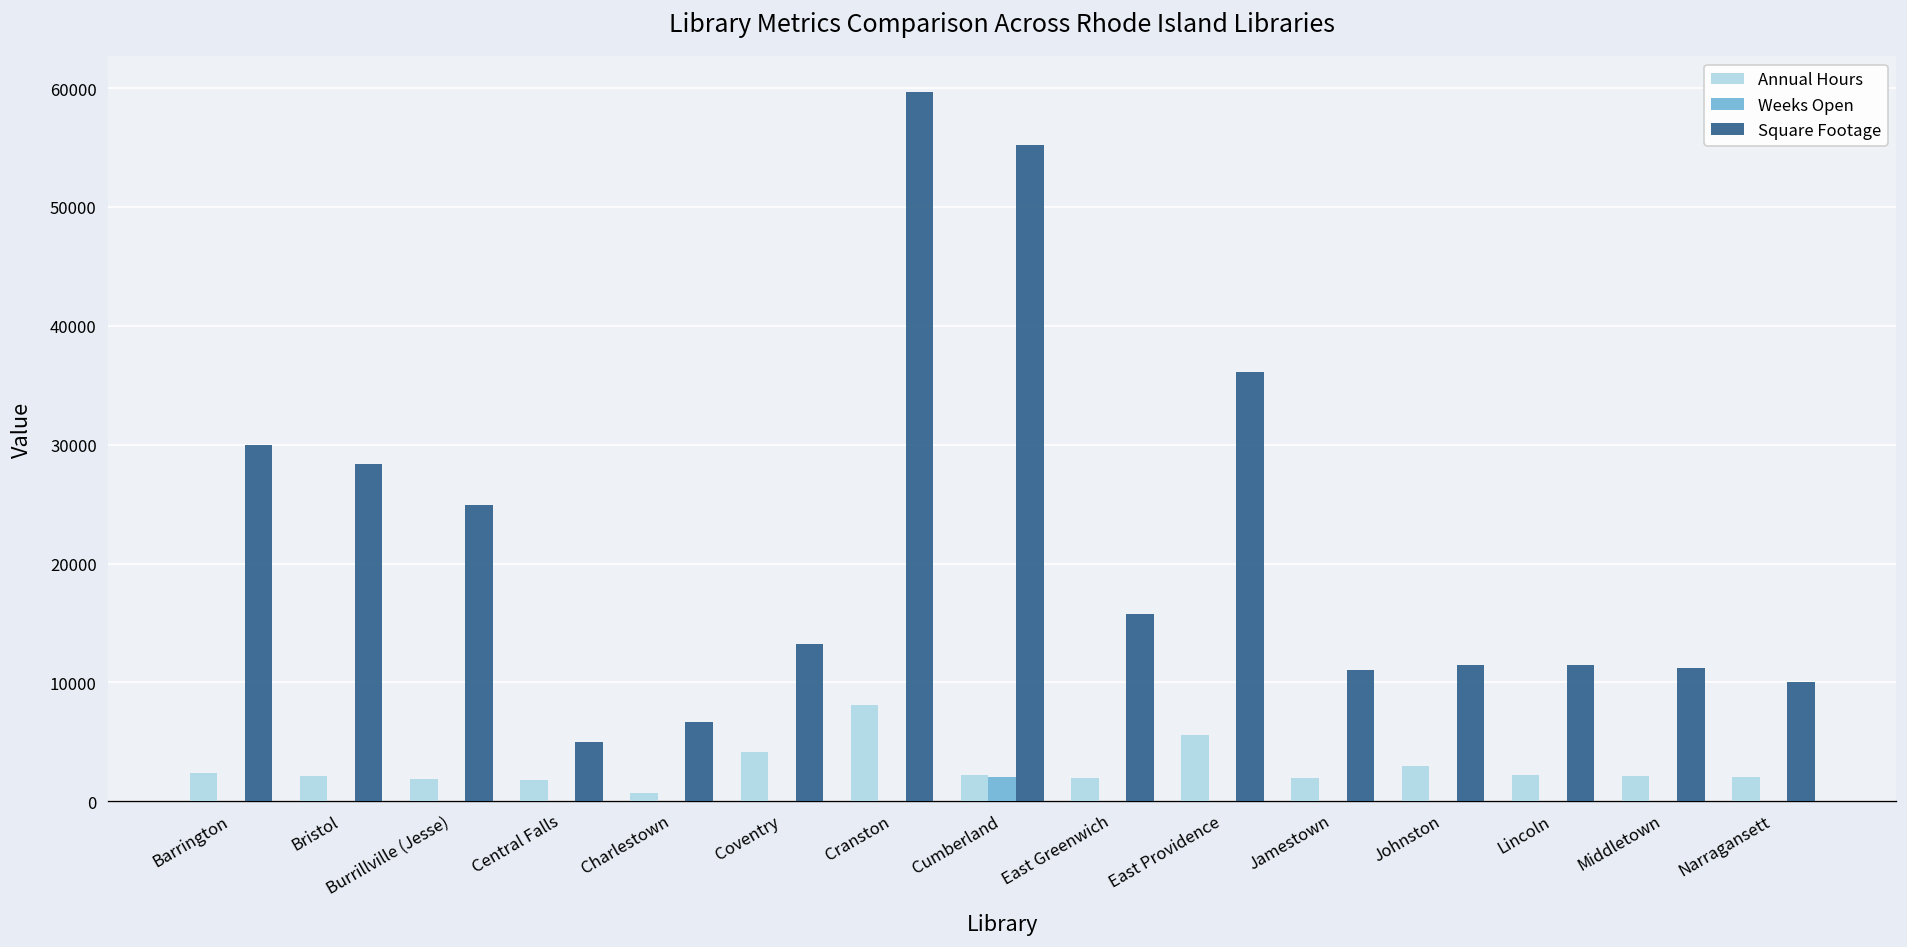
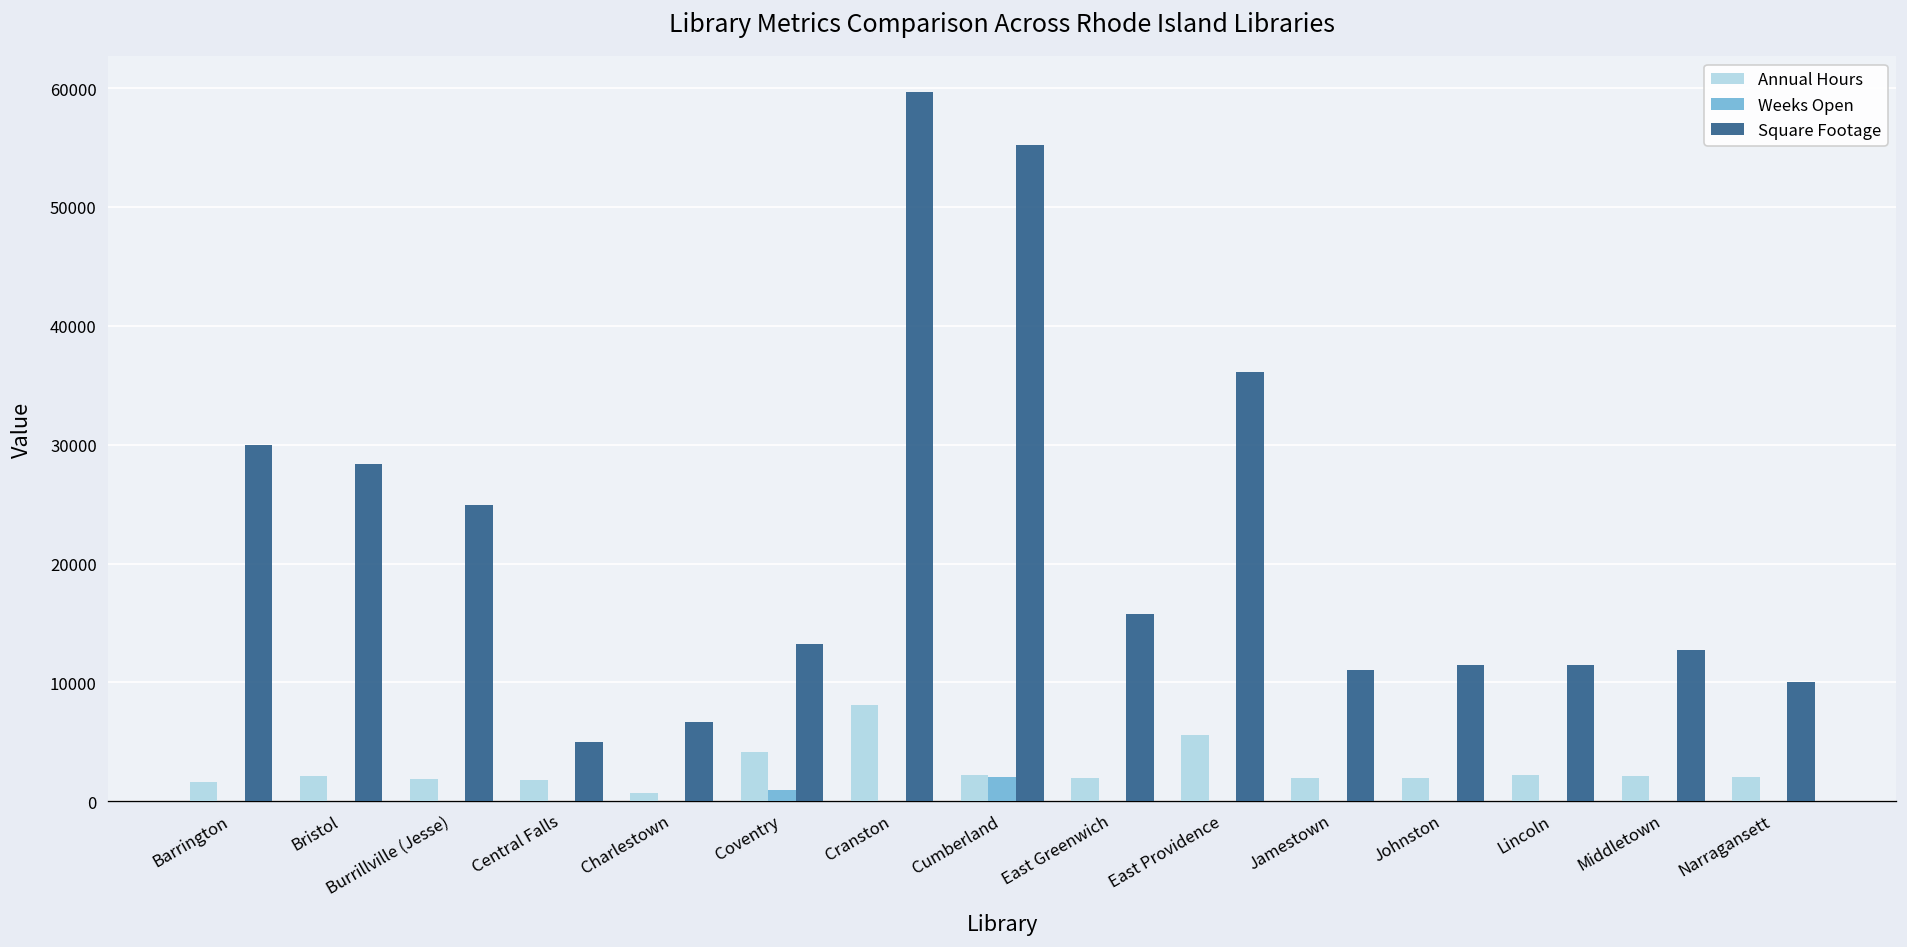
  {
    "Annual Hours": {
-     "Barrington": 2400,
+     "Barrington": 1600,
      "Bristol": 2000,
      "Burrillville (Jesse)": 2000,
      "Central Falls": 2000,
      "Charlestown": 1000,
      "Coventry": 4000,
      "Cranston": 8000,
      "Cumberland": 2000,
      "East Greenwich": 2000,
      "East Providence": 6000,
      "Jamestown": 2000,
-     "Johnston": 3000,
+     "Johnston": 2000,
      "Lincoln": 2000,
      "Middletown": 2000,
      "Narragansett": 2000
    },
    "Weeks Open": {
-     "Coventry": 0,
+     "Coventry": 1000,
      "Cumberland": 2000
    },
    "Square Footage": {
      "Barrington": 30000,
      "Bristol": 28000,
      "Burrillville (Jesse)": 25000,
      "Central Falls": 5000,
      "Charlestown": 7000,
      "Coventry": 13000,
      "Cranston": 60000,
      "Cumberland": 55000,
      "East Greenwich": 16000,
      "East Providence": 36000,
      "Jamestown": 11000,
      "Johnston": 12000,
      "Lincoln": 12000,
-     "Middletown": 11000,
+     "Middletown": 13000,
      "Narragansett": 10000
    }
  }
